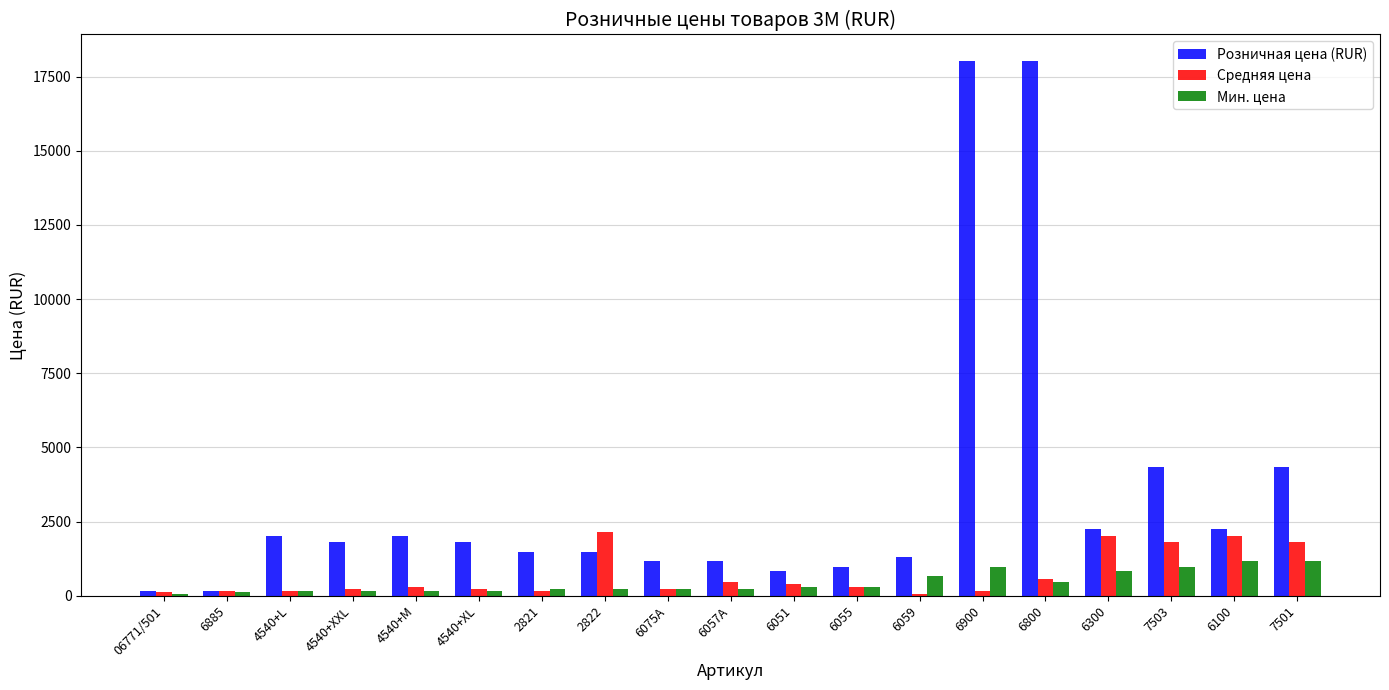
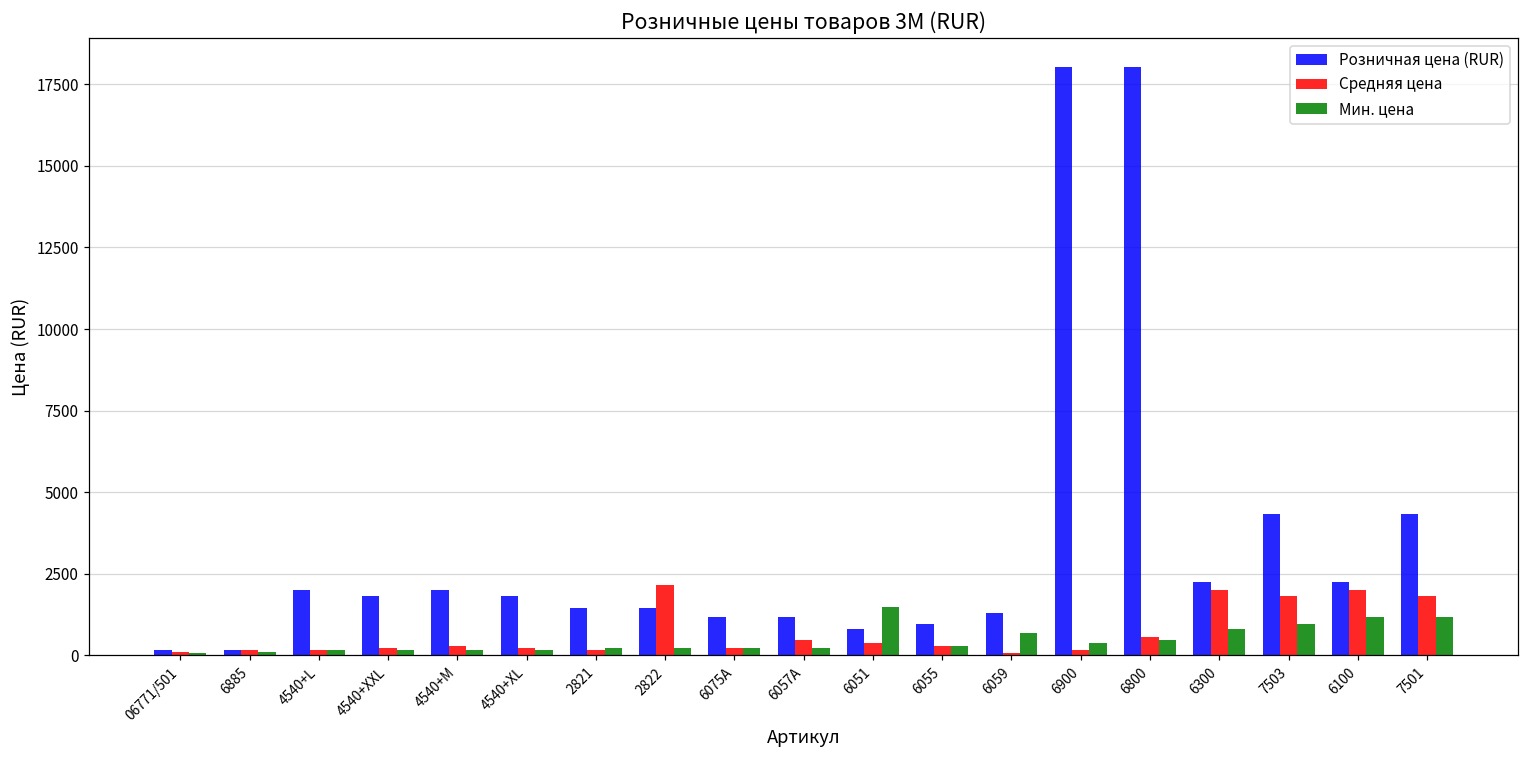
  {
    "Розничная цена (RUR)": {
      "06771/501": 200,
      "6885": 200,
      "4540+L": 2000,
      "4540+XXL": 1800,
      "4540+M": 2000,
      "4540+XL": 1800,
      "2821": 1500,
      "2822": 1500,
      "6075A": 1200,
      "6057A": 1200,
      "6051": 800,
      "6055": 1000,
      "6059": 1300,
      "6900": 18000,
      "6800": 18000,
      "6300": 2300,
      "7503": 4300,
      "6100": 2300,
      "7501": 4300
    },
    "Средняя цена": {
      "06771/501": 100,
      "6885": 200,
      "4540+L": 200,
      "4540+XXL": 200,
      "4540+M": 300,
      "4540+XL": 200,
      "2821": 100,
      "2822": 2200,
      "6075A": 200,
      "6057A": 500,
      "6051": 400,
      "6055": 300,
      "6900": 200,
      "6800": 600,
      "6300": 2000,
      "7503": 1800,
      "6100": 2000,
      "7501": 1800
    },
    "Мин. цена": {
      "6885": 100,
      "4540+L": 100,
      "4540+XXL": 200,
      "4540+M": 200,
      "4540+XL": 200,
      "2821": 200,
      "2822": 200,
      "6075A": 200,
      "6057A": 200,
-     "6051": 300,
+     "6051": 1500,
      "6055": 300,
      "6059": 700,
-     "6900": 1000,
+     "6900": 400,
      "6800": 500,
      "6300": 800,
      "7503": 1000,
      "6100": 1200,
      "7501": 1200
    }
  }
